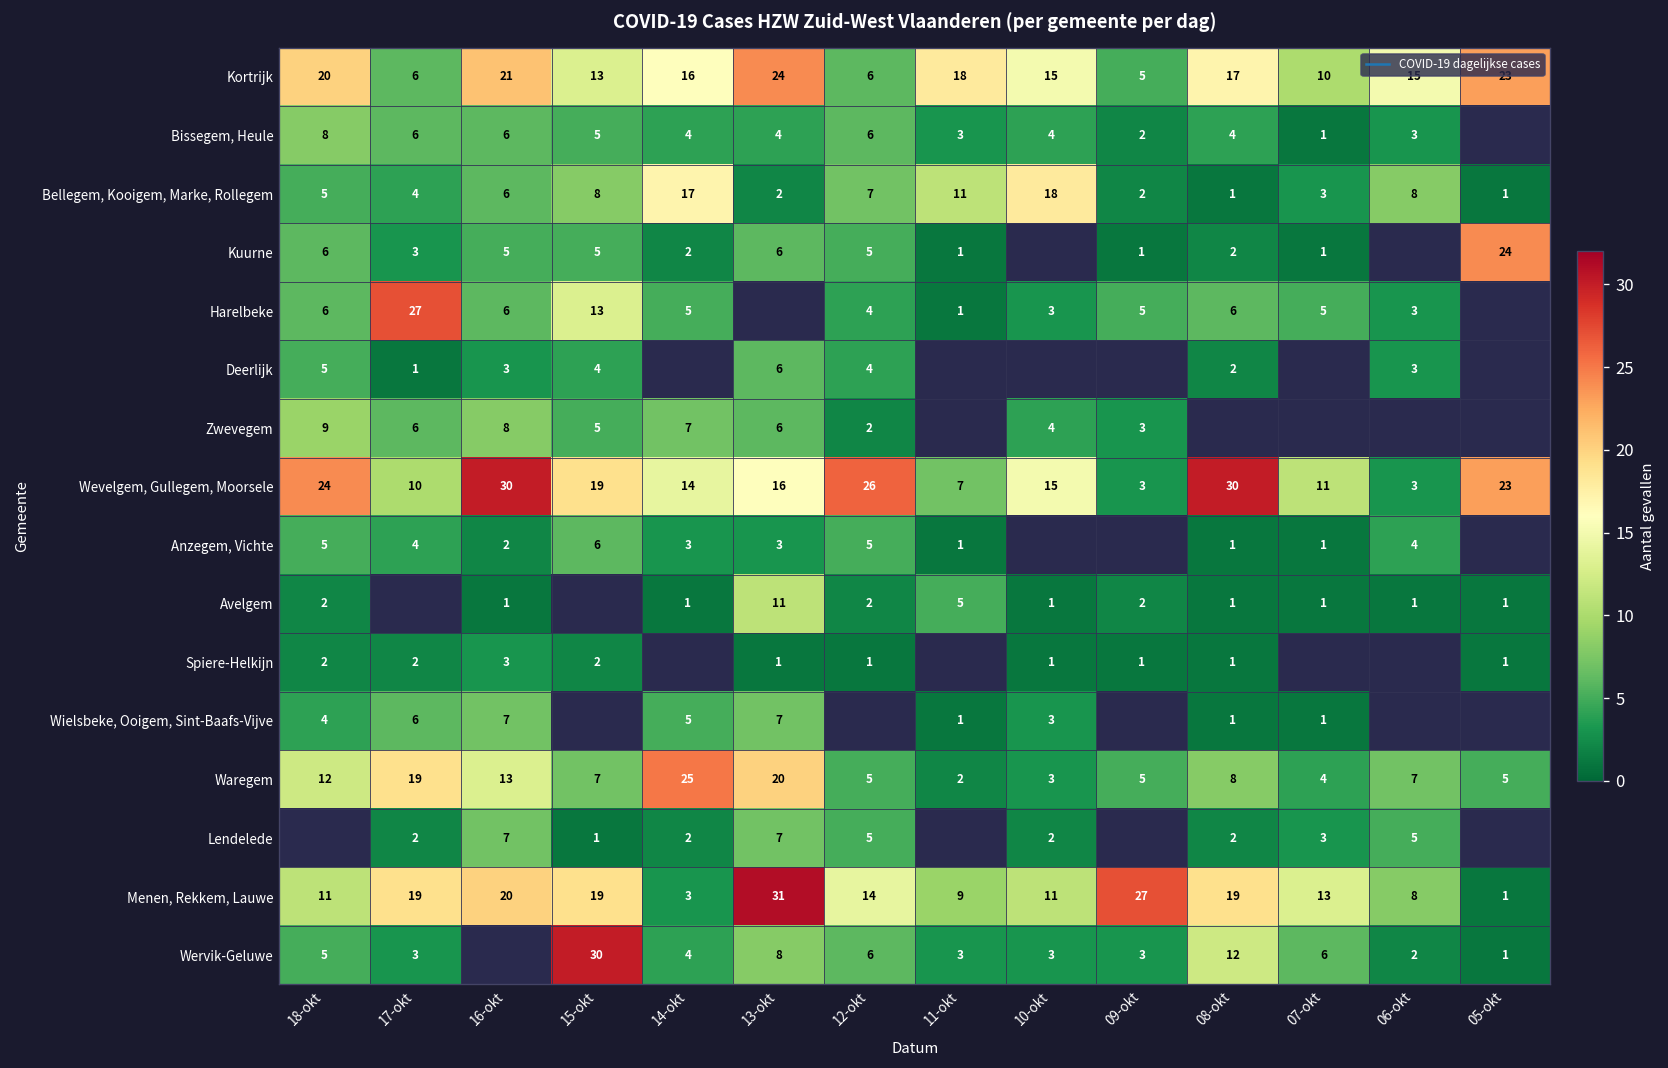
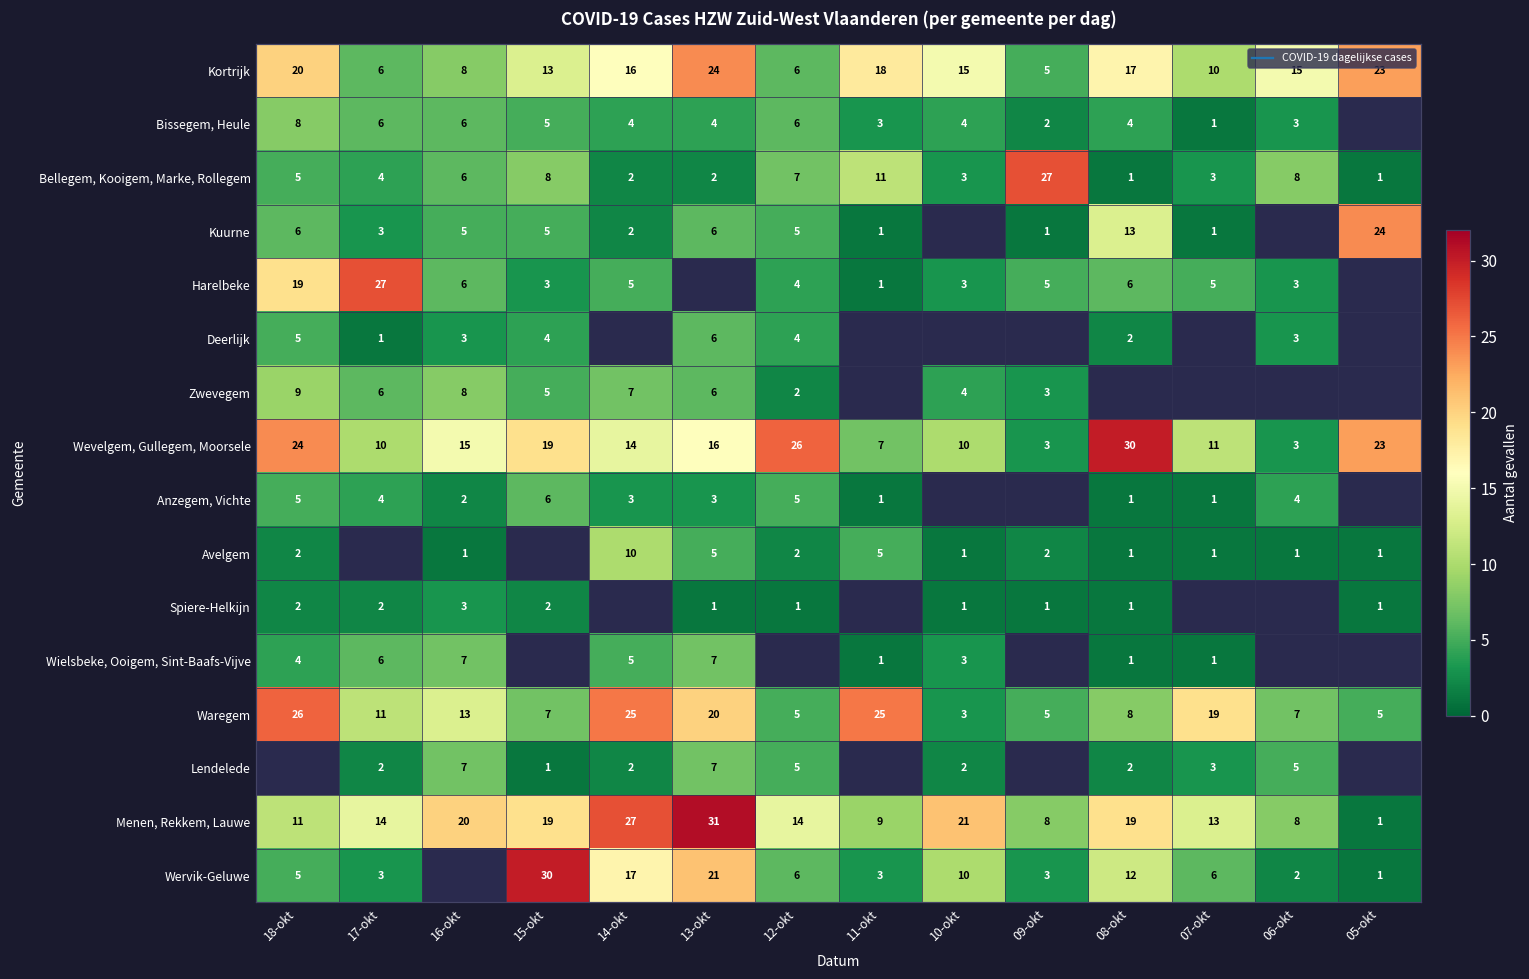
  {
    "Kortrijk": {
      "18-okt": 20,
      "17-okt": 6,
-     "16-okt": 21,
+     "16-okt": 8,
      "15-okt": 13,
      "14-okt": 16,
      "13-okt": 24,
      "12-okt": 6,
      "11-okt": 18,
      "10-okt": 15,
      "09-okt": 5,
      "08-okt": 17,
      "07-okt": 10
    },
    "Bissegem, Heule": {
      "18-okt": 8,
      "17-okt": 6,
      "16-okt": 6,
      "15-okt": 5,
      "14-okt": 4,
      "13-okt": 4,
      "12-okt": 6,
      "11-okt": 3,
      "10-okt": 4,
      "09-okt": 2,
      "08-okt": 4,
      "07-okt": 1,
      "06-okt": 3
    },
    "Bellegem, Kooigem, Marke, Rollegem": {
      "18-okt": 5,
      "17-okt": 4,
      "16-okt": 6,
      "15-okt": 8,
-     "14-okt": 17,
+     "14-okt": 2,
      "13-okt": 2,
      "12-okt": 7,
      "11-okt": 11,
-     "10-okt": 18,
-     "09-okt": 2,
+     "10-okt": 3,
+     "09-okt": 27,
      "08-okt": 1,
      "07-okt": 3,
      "06-okt": 8,
      "05-okt": 1
    },
    "Kuurne": {
      "18-okt": 6,
      "17-okt": 3,
      "16-okt": 5,
      "15-okt": 5,
      "14-okt": 2,
      "13-okt": 6,
      "12-okt": 5,
      "11-okt": 1,
      "09-okt": 1,
-     "08-okt": 2,
+     "08-okt": 13,
      "07-okt": 1,
      "05-okt": 24
    },
    "Harelbeke": {
-     "18-okt": 6,
+     "18-okt": 19,
      "17-okt": 27,
      "16-okt": 6,
-     "15-okt": 13,
+     "15-okt": 3,
      "14-okt": 5,
      "12-okt": 4,
      "11-okt": 1,
      "10-okt": 3,
      "09-okt": 5,
      "08-okt": 6,
      "07-okt": 5,
      "06-okt": 3
    },
    "Deerlijk": {
      "18-okt": 5,
      "17-okt": 1,
      "16-okt": 3,
      "15-okt": 4,
      "13-okt": 6,
      "12-okt": 4,
      "08-okt": 2,
      "06-okt": 3
    },
    "Zwevegem": {
      "18-okt": 9,
      "17-okt": 6,
      "16-okt": 8,
      "15-okt": 5,
      "14-okt": 7,
      "13-okt": 6,
      "12-okt": 2,
      "10-okt": 4,
      "09-okt": 3
    },
    "Wevelgem, Gullegem, Moorsele": {
      "18-okt": 24,
      "17-okt": 10,
-     "16-okt": 30,
+     "16-okt": 15,
      "15-okt": 19,
      "14-okt": 14,
      "13-okt": 16,
      "12-okt": 26,
      "11-okt": 7,
-     "10-okt": 15,
+     "10-okt": 10,
      "09-okt": 3,
      "08-okt": 30,
      "07-okt": 11,
      "06-okt": 3,
      "05-okt": 23
    },
    "Anzegem, Vichte": {
      "18-okt": 5,
      "17-okt": 4,
      "16-okt": 2,
      "15-okt": 6,
      "14-okt": 3,
      "13-okt": 3,
      "12-okt": 5,
      "11-okt": 1,
      "08-okt": 1,
      "07-okt": 1,
      "06-okt": 4
    },
    "Avelgem": {
      "18-okt": 2,
      "16-okt": 1,
-     "14-okt": 1,
-     "13-okt": 11,
+     "14-okt": 10,
+     "13-okt": 5,
      "12-okt": 2,
      "11-okt": 5,
      "10-okt": 1,
      "09-okt": 2,
      "08-okt": 1,
      "07-okt": 1,
      "06-okt": 1,
      "05-okt": 1
    },
    "Spiere-Helkijn": {
      "18-okt": 2,
      "17-okt": 2,
      "16-okt": 3,
      "15-okt": 2,
      "13-okt": 1,
      "12-okt": 1,
      "10-okt": 1,
      "09-okt": 1,
      "08-okt": 1,
      "05-okt": 1
    },
    "Wielsbeke, Ooigem, Sint-Baafs-Vijve": {
      "18-okt": 4,
      "17-okt": 6,
      "16-okt": 7,
      "14-okt": 5,
      "13-okt": 7,
      "11-okt": 1,
      "10-okt": 3,
      "08-okt": 1,
      "07-okt": 1
    },
    "Waregem": {
-     "18-okt": 12,
-     "17-okt": 19,
+     "18-okt": 26,
+     "17-okt": 11,
      "16-okt": 13,
      "15-okt": 7,
      "14-okt": 25,
      "13-okt": 20,
      "12-okt": 5,
-     "11-okt": 2,
+     "11-okt": 25,
      "10-okt": 3,
      "09-okt": 5,
      "08-okt": 8,
-     "07-okt": 4,
+     "07-okt": 19,
      "06-okt": 7,
      "05-okt": 5
    },
    "Lendelede": {
      "17-okt": 2,
      "16-okt": 7,
      "15-okt": 1,
      "14-okt": 2,
      "13-okt": 7,
      "12-okt": 5,
      "10-okt": 2,
      "08-okt": 2,
      "07-okt": 3,
      "06-okt": 5
    },
    "Menen, Rekkem, Lauwe": {
      "18-okt": 11,
-     "17-okt": 19,
+     "17-okt": 14,
      "16-okt": 20,
      "15-okt": 19,
-     "14-okt": 3,
+     "14-okt": 27,
      "13-okt": 31,
      "12-okt": 14,
      "11-okt": 9,
-     "10-okt": 11,
-     "09-okt": 27,
+     "10-okt": 21,
+     "09-okt": 8,
      "08-okt": 19,
      "07-okt": 13,
      "06-okt": 8,
      "05-okt": 1
    },
    "Wervik-Geluwe": {
      "18-okt": 5,
      "17-okt": 3,
      "15-okt": 30,
-     "14-okt": 4,
-     "13-okt": 8,
+     "14-okt": 17,
+     "13-okt": 21,
      "12-okt": 6,
      "11-okt": 3,
-     "10-okt": 3,
+     "10-okt": 10,
      "09-okt": 3,
      "08-okt": 12,
      "07-okt": 6,
      "06-okt": 2,
      "05-okt": 1
    }
  }
